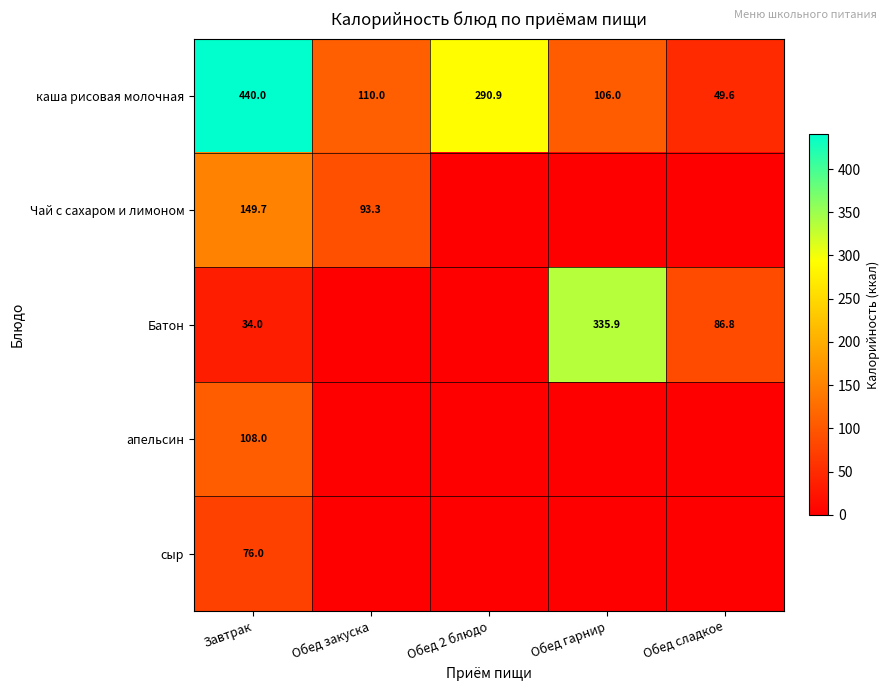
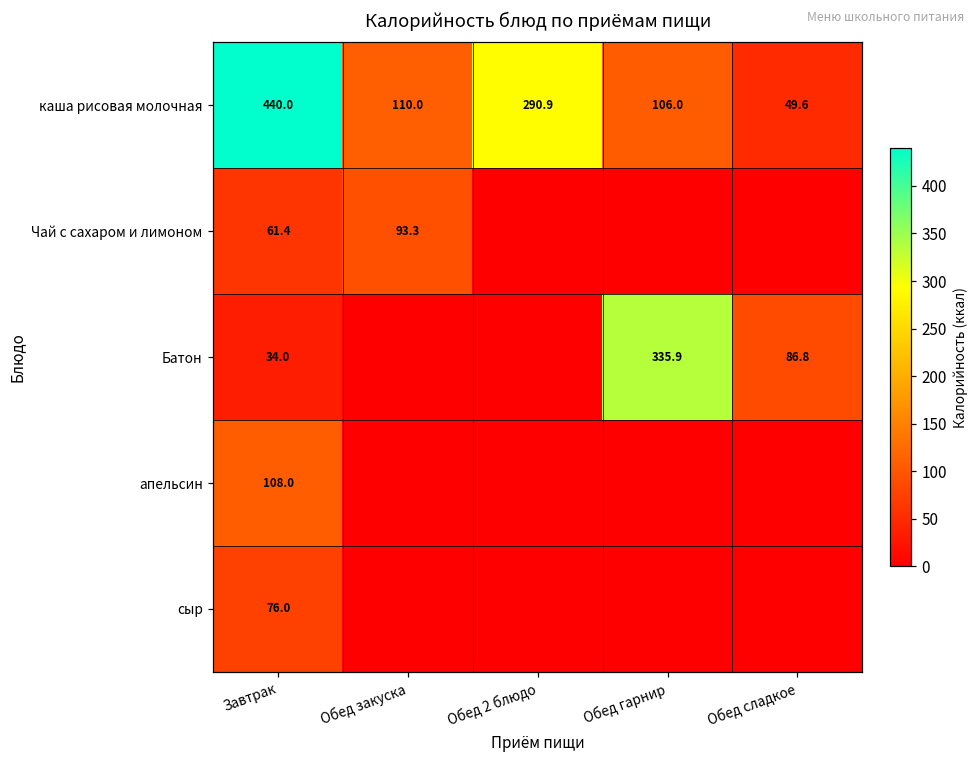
  {
    "каша рисовая молочная": {
      "Завтрак": 440.0,
      "Обед закуска": 110.0,
      "Обед 2 блюдо": 290.9,
      "Обед гарнир": 106.0,
      "Обед сладкое": 49.6
    },
    "Чай с сахаром и лимоном": {
-     "Завтрак": 149.7,
+     "Завтрак": 61.4,
      "Обед закуска": 93.3
    },
    "Батон": {
      "Завтрак": 34.0,
      "Обед гарнир": 335.9,
      "Обед сладкое": 86.8
    },
    "апельсин": {
      "Завтрак": 108.0
    },
    "сыр": {
      "Завтрак": 76.0
    }
  }
